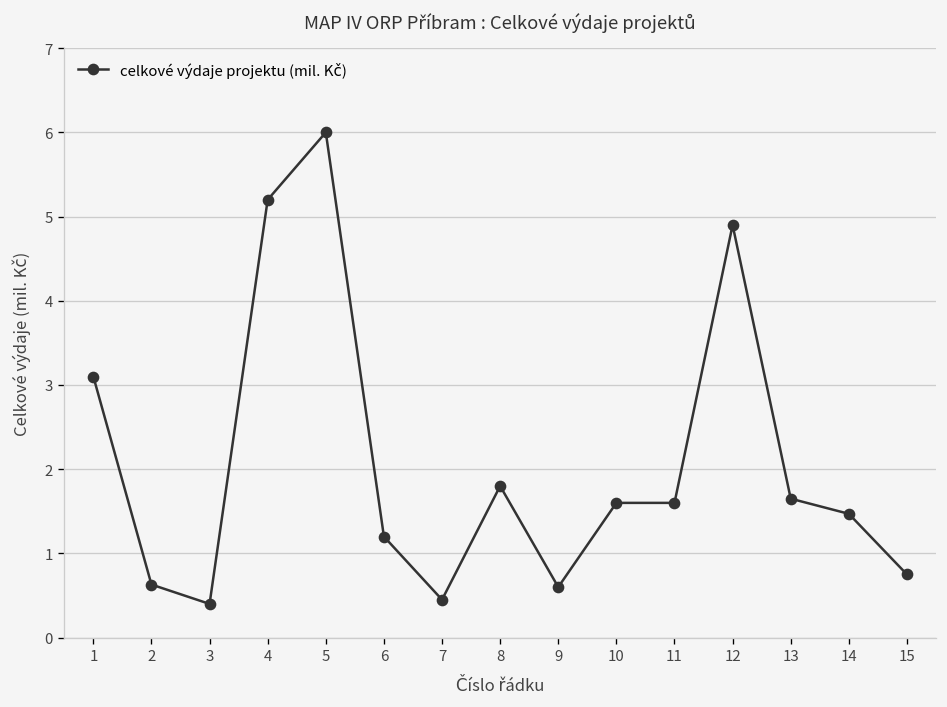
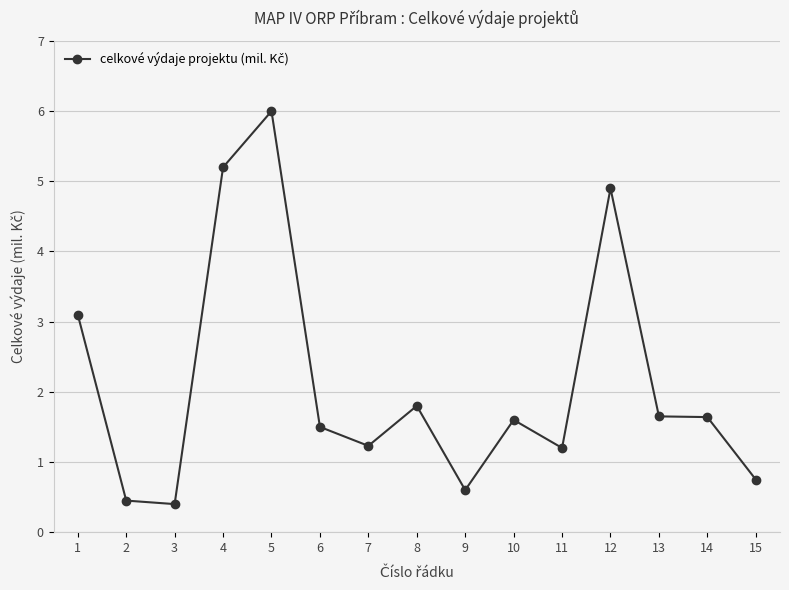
  {
    "1": 3.1,
-   "2": 0.6,
+   "2": 0.5,
    "3": 0.4,
    "4": 5.2,
    "5": 6.0,
-   "6": 1.2,
-   "7": 0.5,
+   "6": 1.5,
+   "7": 1.2,
    "8": 1.8,
    "9": 0.6,
    "10": 1.6,
-   "11": 1.6,
+   "11": 1.2,
    "12": 4.9,
    "13": 1.7,
-   "14": 1.5,
+   "14": 1.6,
    "15": 0.8
  }
